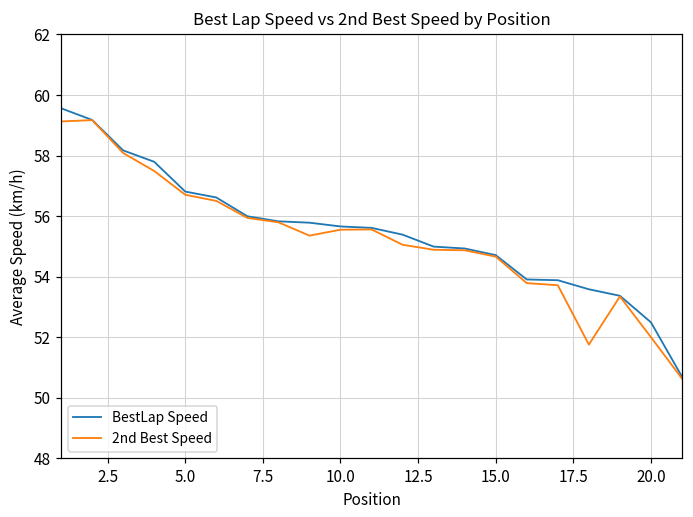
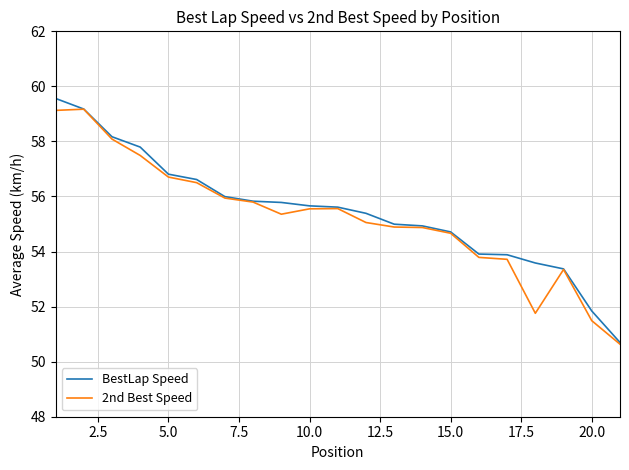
  {
    "BestLap Speed": {
      "5.0": 56.8,
      "10.0": 55.7,
-     "20.0": 52.5
+     "20.0": 51.8
    },
    "2nd Best Speed": {
      "5.0": 56.7,
      "10.0": 55.6,
-     "20.0": 52.0
+     "20.0": 51.5
    }
  }
